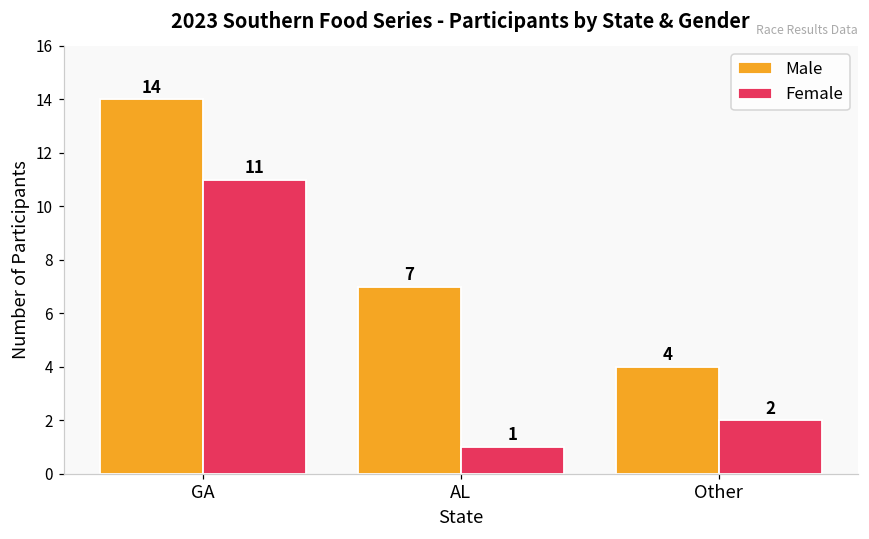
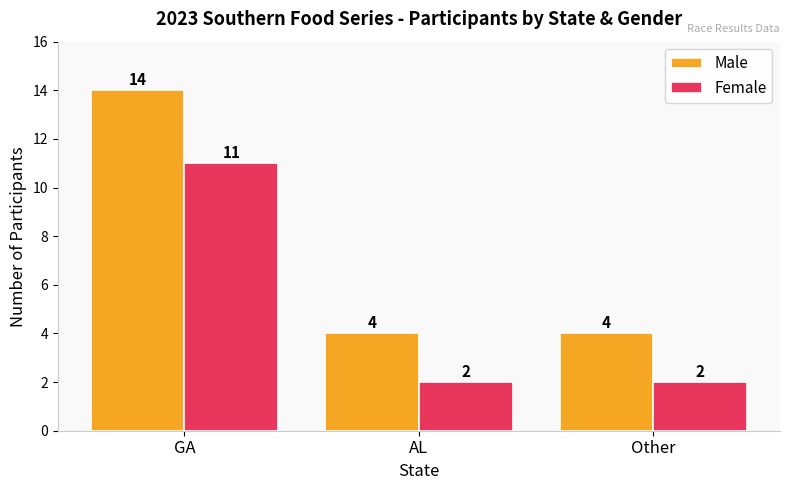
  {
    "Male": {
      "GA": 14,
-     "AL": 7,
+     "AL": 4,
      "Other": 4
    },
    "Female": {
      "GA": 11,
-     "AL": 1,
+     "AL": 2,
      "Other": 2
    }
  }
